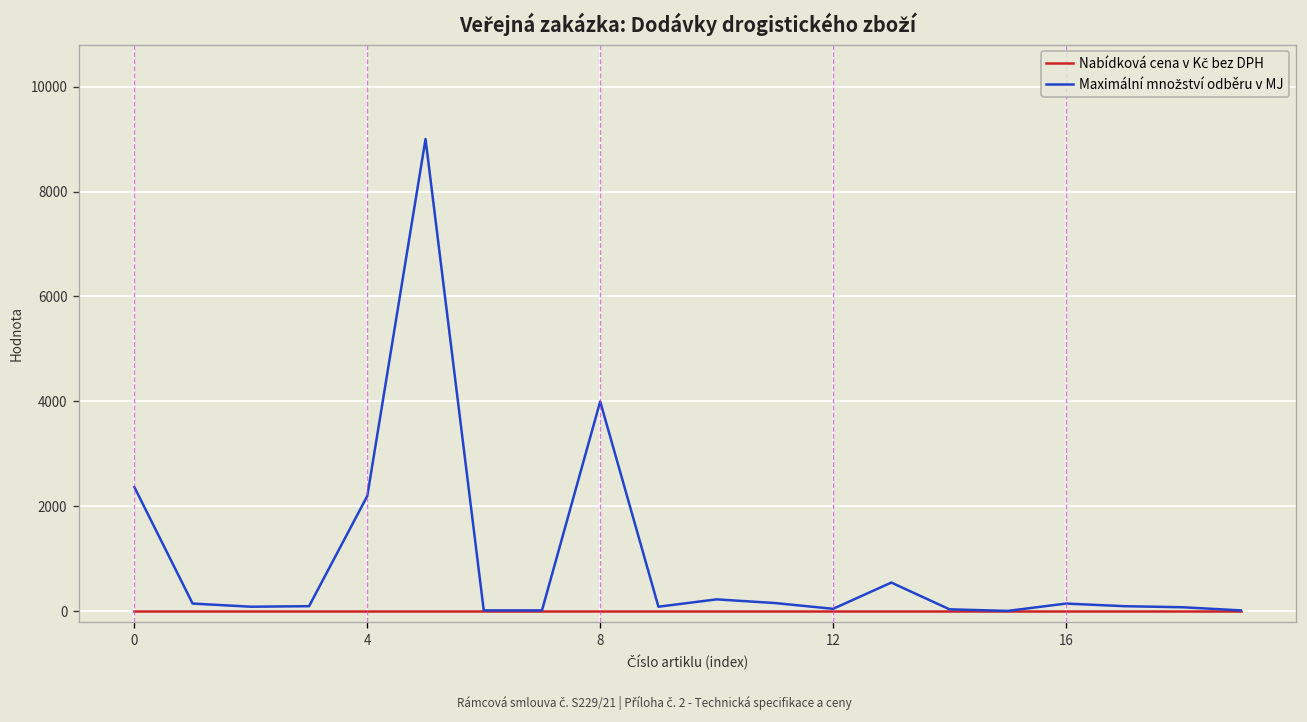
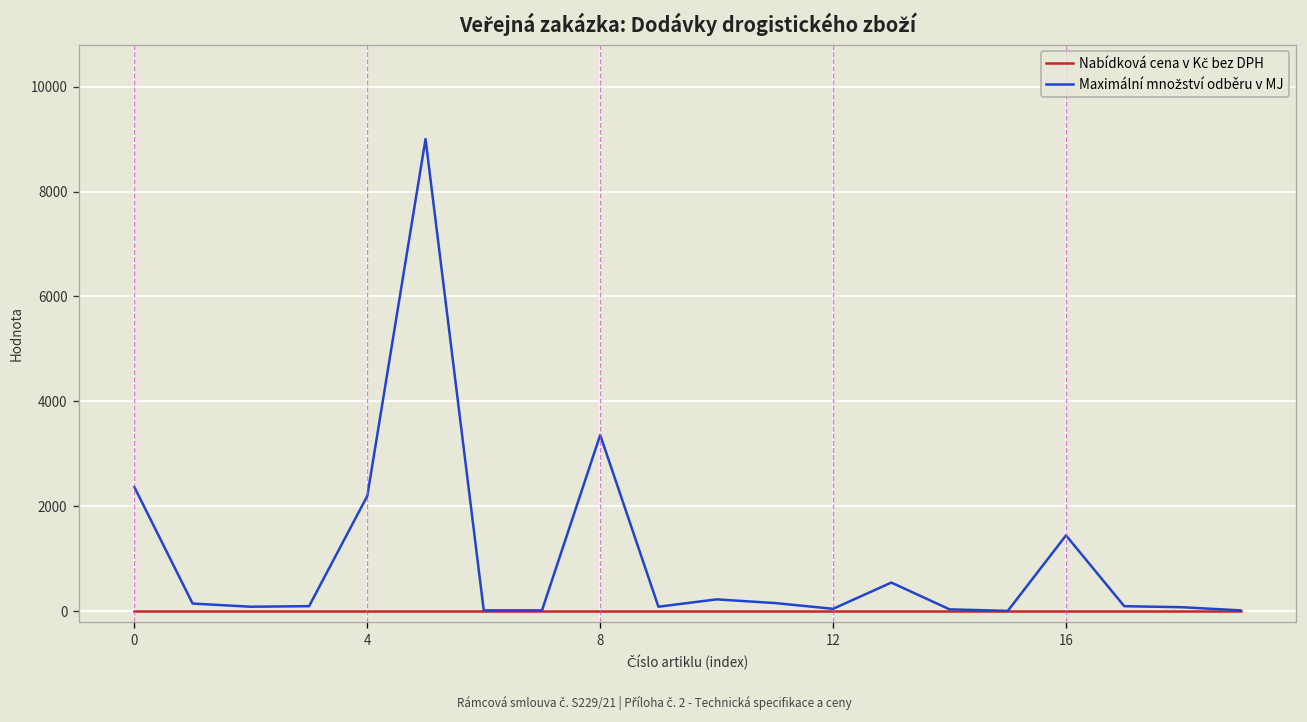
  {
    "Nabídková cena v Kč bez DPH": {
      "0": 0,
      "4": 0,
      "8": 0,
      "16": 0
    },
    "Maximální množství odběru v MJ": {
      "0": 2400,
      "4": 2200,
-     "8": 4000,
-     "16": 200
+     "8": 3400,
+     "16": 1400
    }
  }
